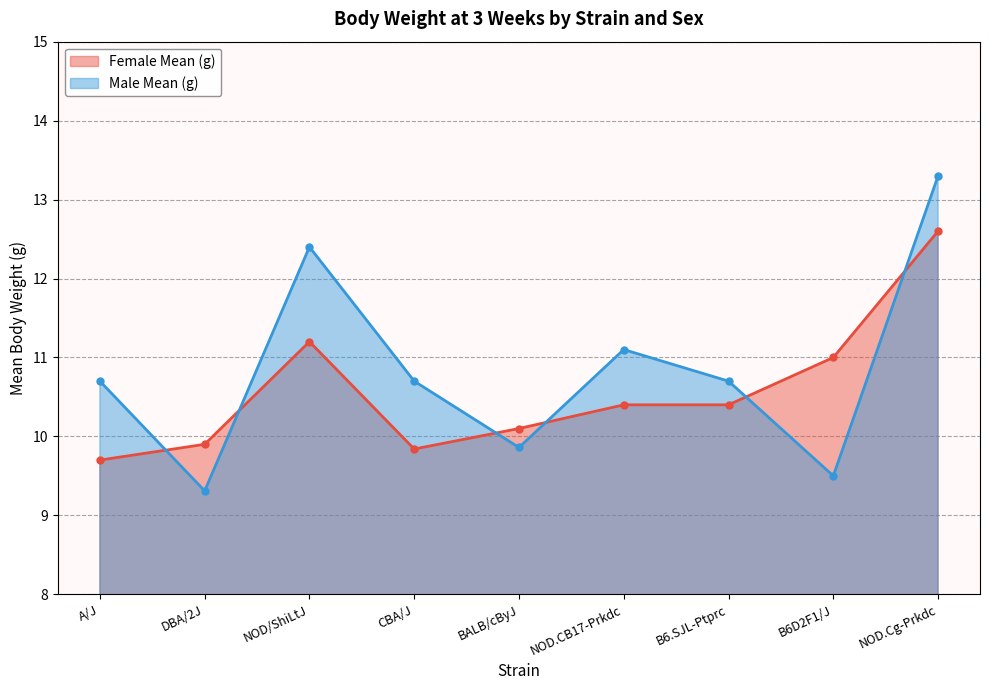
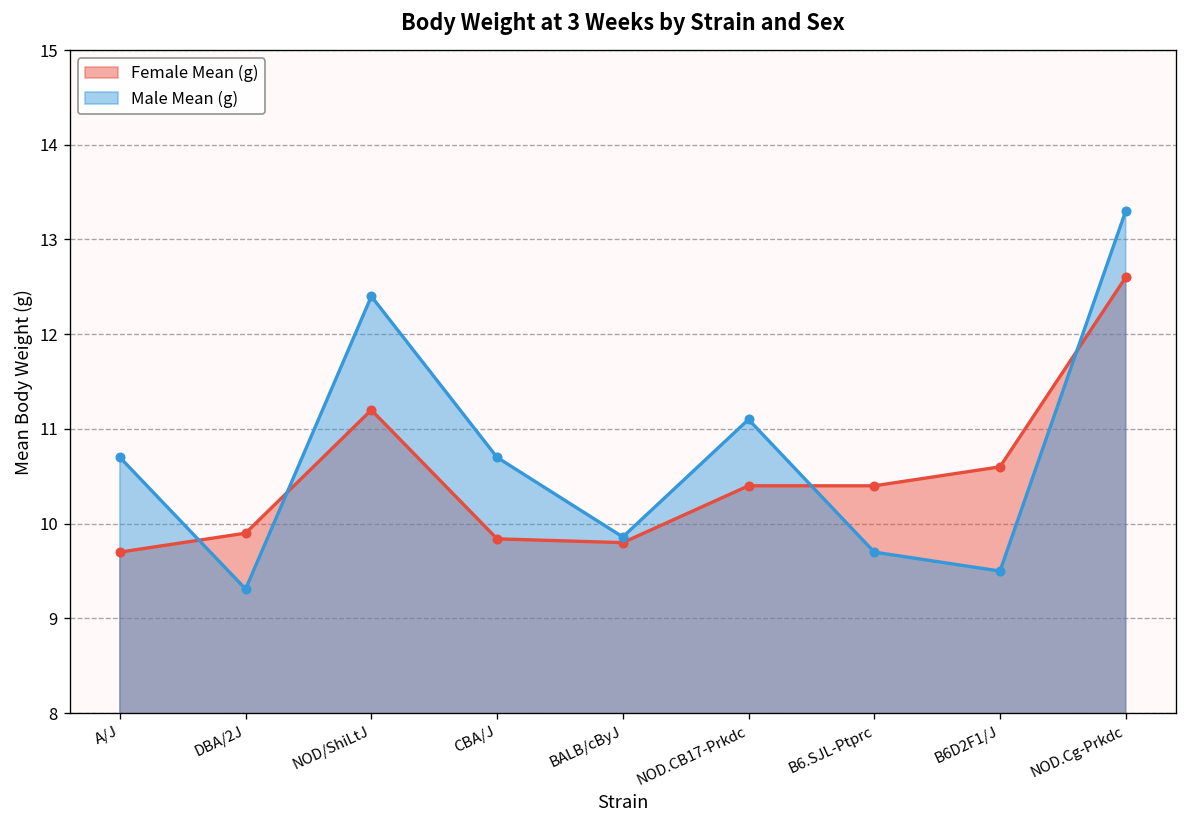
  {
    "Female Mean (g)": {
      "A/J": 9.7,
      "DBA/2J": 9.9,
      "NOD/ShiLtJ": 11.2,
      "CBA/J": 9.8,
-     "BALB/cByJ": 10.1,
+     "BALB/cByJ": 9.8,
      "NOD.CB17-Prkdc": 10.4,
      "B6.SJL-Ptprc": 10.4,
-     "B6D2F1/J": 11.0,
+     "B6D2F1/J": 10.6,
      "NOD.Cg-Prkdc": 12.6
    },
    "Male Mean (g)": {
      "A/J": 10.7,
      "DBA/2J": 9.3,
      "NOD/ShiLtJ": 12.4,
      "CBA/J": 10.7,
      "BALB/cByJ": 9.9,
      "NOD.CB17-Prkdc": 11.1,
-     "B6.SJL-Ptprc": 10.7,
+     "B6.SJL-Ptprc": 9.7,
      "B6D2F1/J": 9.5,
      "NOD.Cg-Prkdc": 13.3
    }
  }
